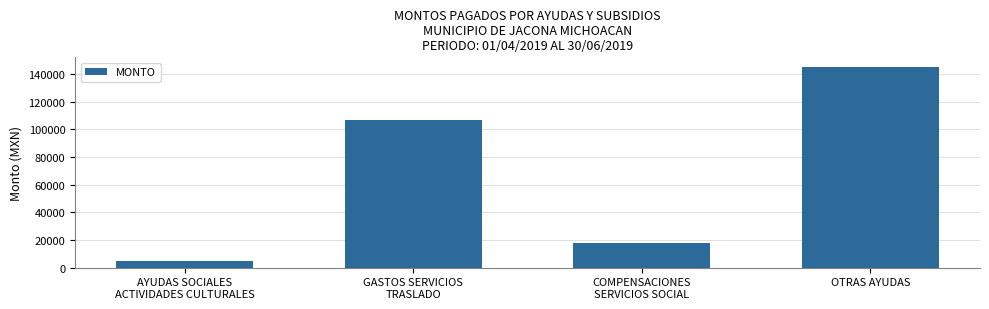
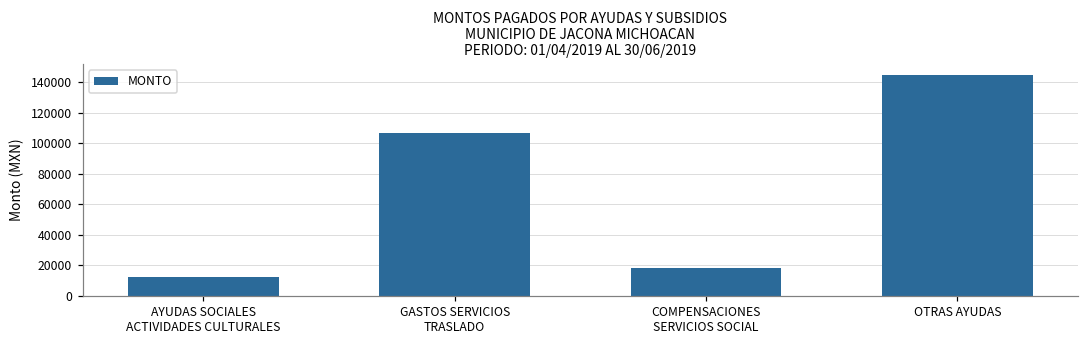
  {
-   "AYUDAS SOCIALES ACTIVIDADES CULTURALES": 5000,
+   "AYUDAS SOCIALES ACTIVIDADES CULTURALES": 12000,
    "GASTOS SERVICIOS TRASLADO": 107000,
    "COMPENSACIONES SERVICIOS SOCIAL": 18000,
    "OTRAS AYUDAS": 145000
  }
